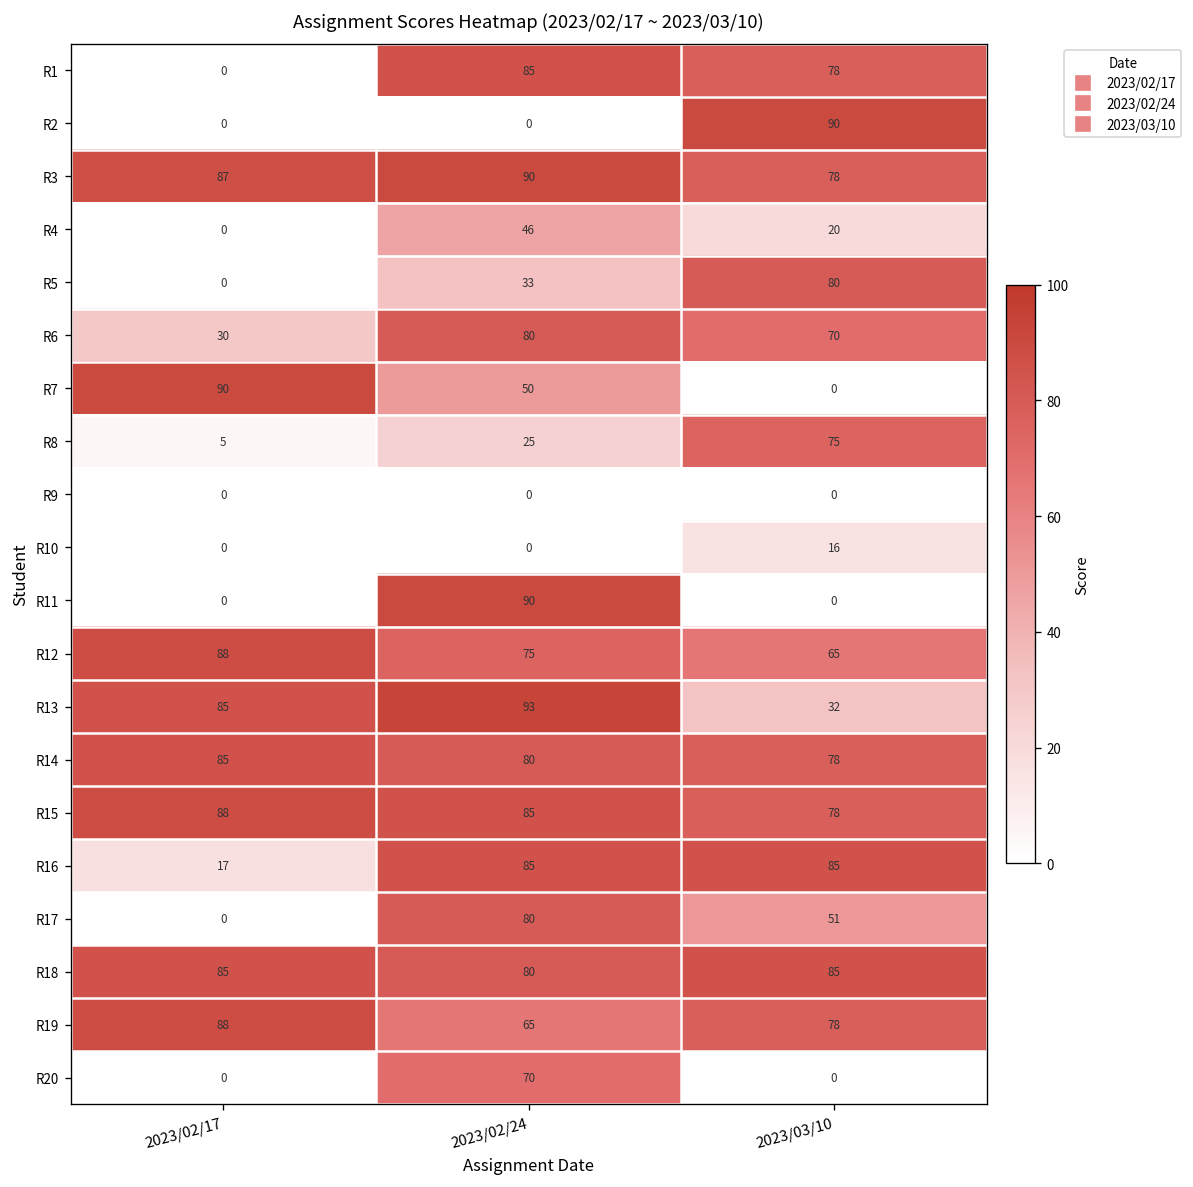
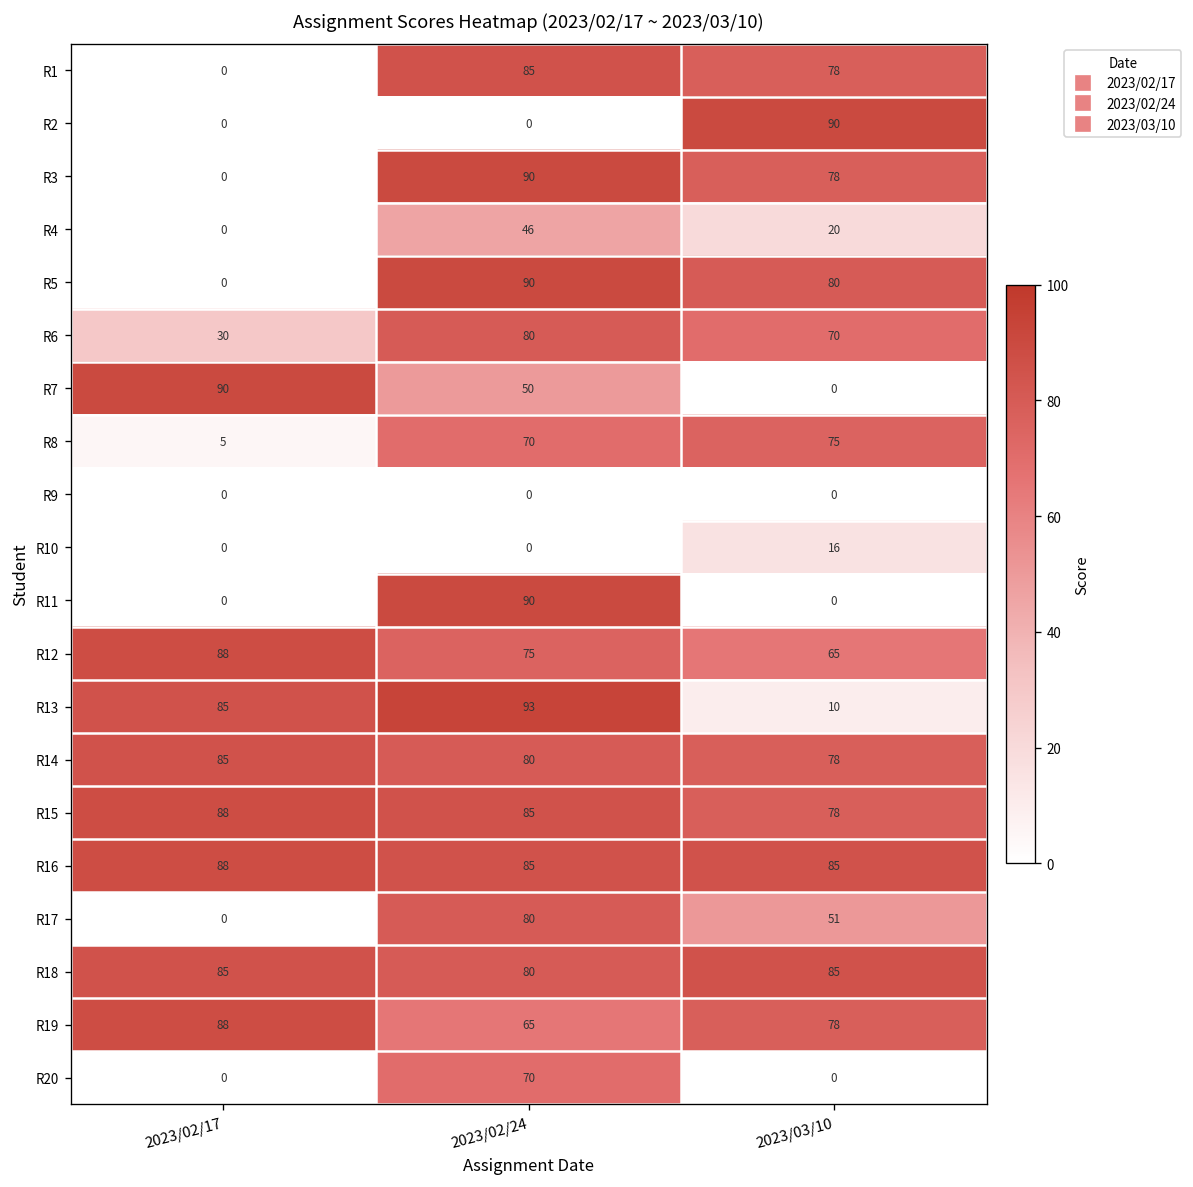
  {
    "R1": {
      "2023/02/17": 0,
      "2023/02/24": 85,
      "2023/03/10": 78
    },
    "R2": {
      "2023/02/17": 0,
      "2023/02/24": 0,
      "2023/03/10": 90
    },
    "R3": {
-     "2023/02/17": 87,
+     "2023/02/17": 0,
      "2023/02/24": 90,
      "2023/03/10": 78
    },
    "R4": {
      "2023/02/17": 0,
      "2023/02/24": 46,
      "2023/03/10": 20
    },
    "R5": {
      "2023/02/17": 0,
-     "2023/02/24": 33,
+     "2023/02/24": 90,
      "2023/03/10": 80
    },
    "R6": {
      "2023/02/17": 30,
      "2023/02/24": 80,
      "2023/03/10": 70
    },
    "R7": {
      "2023/02/17": 90,
      "2023/02/24": 50,
      "2023/03/10": 0
    },
    "R8": {
      "2023/02/17": 5,
-     "2023/02/24": 25,
+     "2023/02/24": 70,
      "2023/03/10": 75
    },
    "R9": {
      "2023/02/17": 0,
      "2023/02/24": 0,
      "2023/03/10": 0
    },
    "R10": {
      "2023/02/17": 0,
      "2023/02/24": 0,
      "2023/03/10": 16
    },
    "R11": {
      "2023/02/17": 0,
      "2023/02/24": 90,
      "2023/03/10": 0
    },
    "R12": {
      "2023/02/17": 88,
      "2023/02/24": 75,
      "2023/03/10": 65
    },
    "R13": {
      "2023/02/17": 85,
      "2023/02/24": 93,
-     "2023/03/10": 32
+     "2023/03/10": 10
    },
    "R14": {
      "2023/02/17": 85,
      "2023/02/24": 80,
      "2023/03/10": 78
    },
    "R15": {
      "2023/02/17": 88,
      "2023/02/24": 85,
      "2023/03/10": 78
    },
    "R16": {
-     "2023/02/17": 17,
+     "2023/02/17": 88,
      "2023/02/24": 85,
      "2023/03/10": 85
    },
    "R17": {
      "2023/02/17": 0,
      "2023/02/24": 80,
      "2023/03/10": 51
    },
    "R18": {
      "2023/02/17": 85,
      "2023/02/24": 80,
      "2023/03/10": 85
    },
    "R19": {
      "2023/02/17": 88,
      "2023/02/24": 65,
      "2023/03/10": 78
    },
    "R20": {
      "2023/02/17": 0,
      "2023/02/24": 70,
      "2023/03/10": 0
    }
  }
